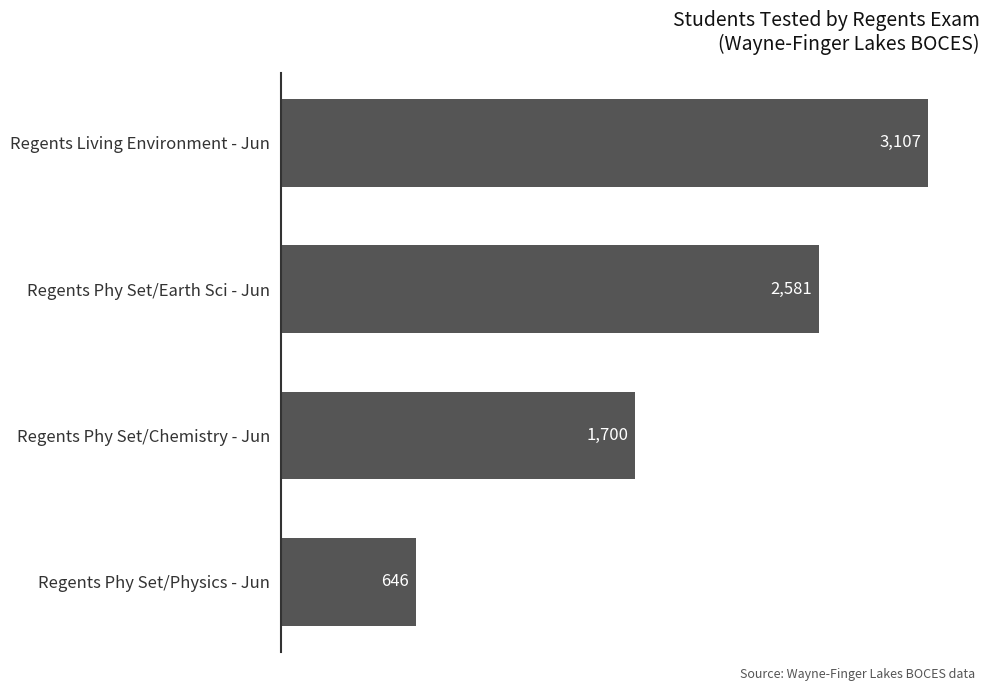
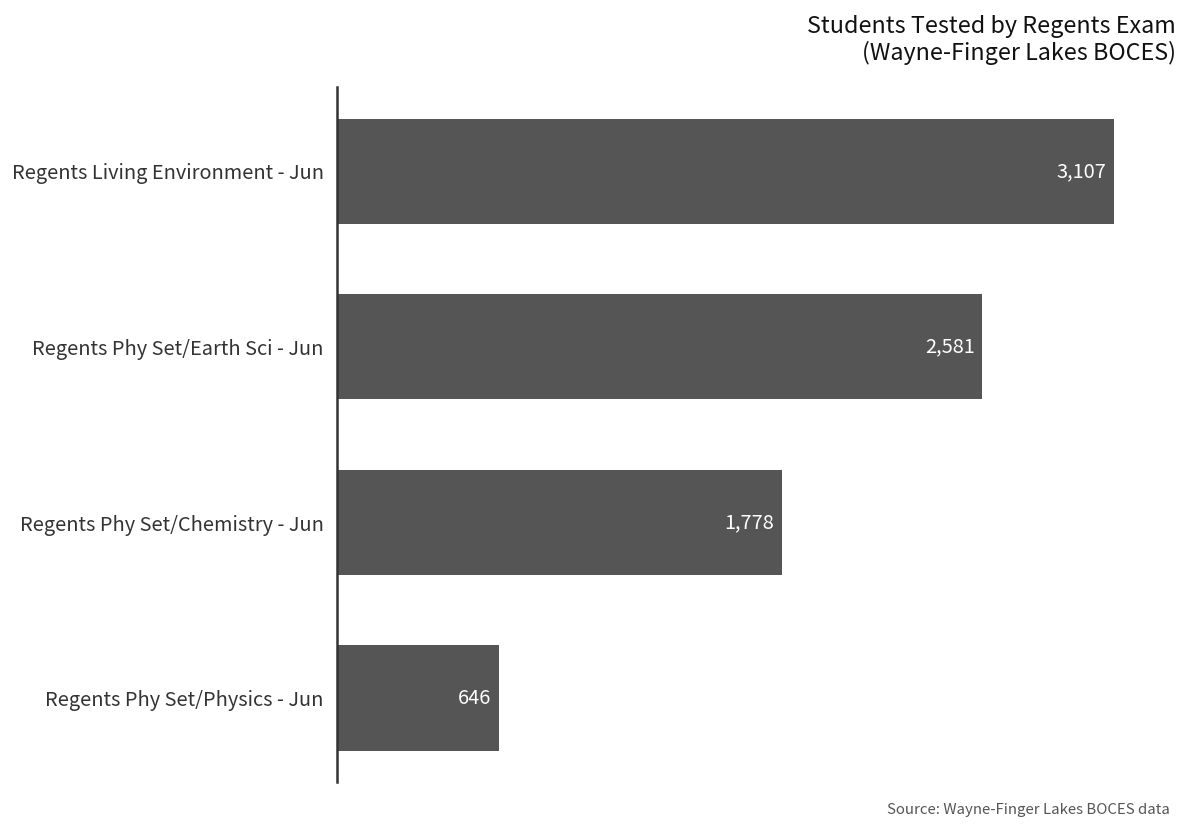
  {
    "Regents Living Environment - Jun": "3,107",
    "Regents Phy Set/Earth Sci - Jun": "2,581",
-   "Regents Phy Set/Chemistry - Jun": "1,700",
+   "Regents Phy Set/Chemistry - Jun": "1,778",
    "Regents Phy Set/Physics - Jun": "646"
  }
